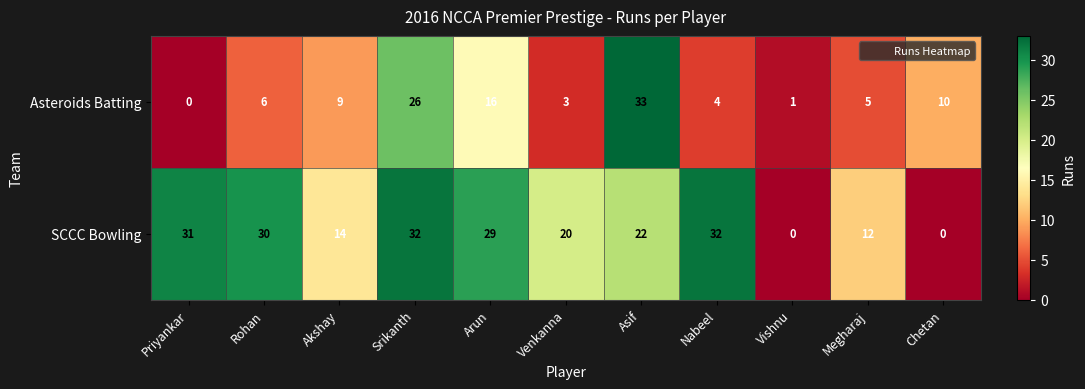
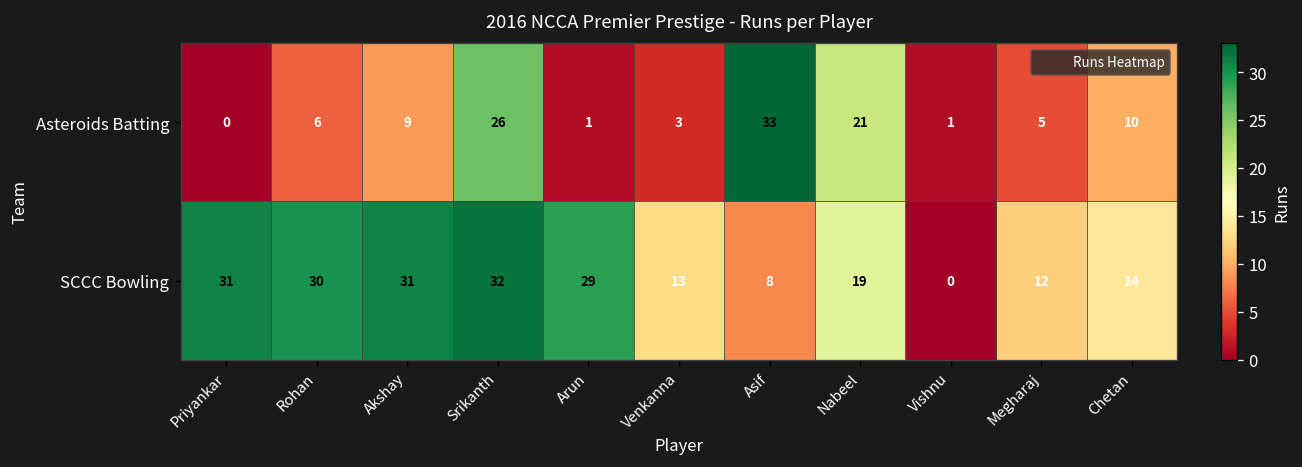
  {
    "Asteroids Batting": {
      "Priyankar": 0,
      "Rohan": 6,
      "Akshay": 9,
      "Srikanth": 26,
-     "Arun": 16,
+     "Arun": 1,
      "Venkanna": 3,
      "Asif": 33,
-     "Nabeel": 4,
+     "Nabeel": 21,
      "Vishnu": 1,
      "Megharaj": 5,
      "Chetan": 10
    },
    "SCCC Bowling": {
      "Priyankar": 31,
      "Rohan": 30,
-     "Akshay": 14,
+     "Akshay": 31,
      "Srikanth": 32,
      "Arun": 29,
-     "Venkanna": 20,
-     "Asif": 22,
-     "Nabeel": 32,
+     "Venkanna": 13,
+     "Asif": 8,
+     "Nabeel": 19,
      "Vishnu": 0,
      "Megharaj": 12,
-     "Chetan": 0
+     "Chetan": 14
    }
  }
